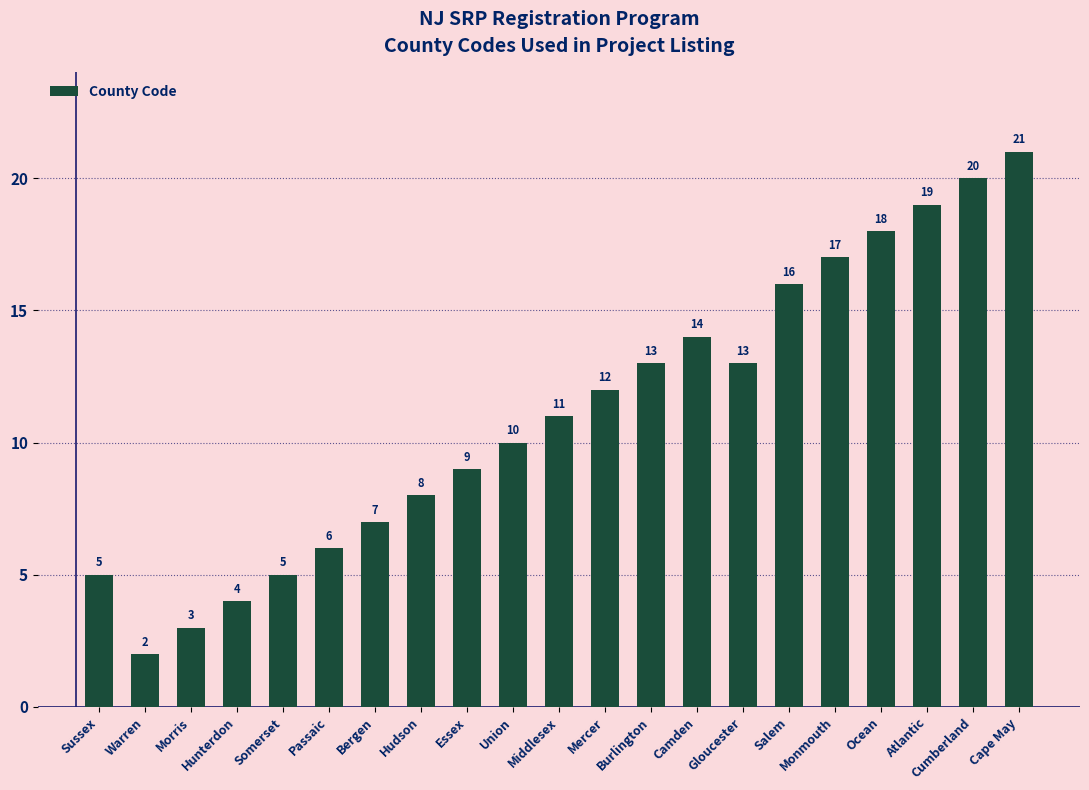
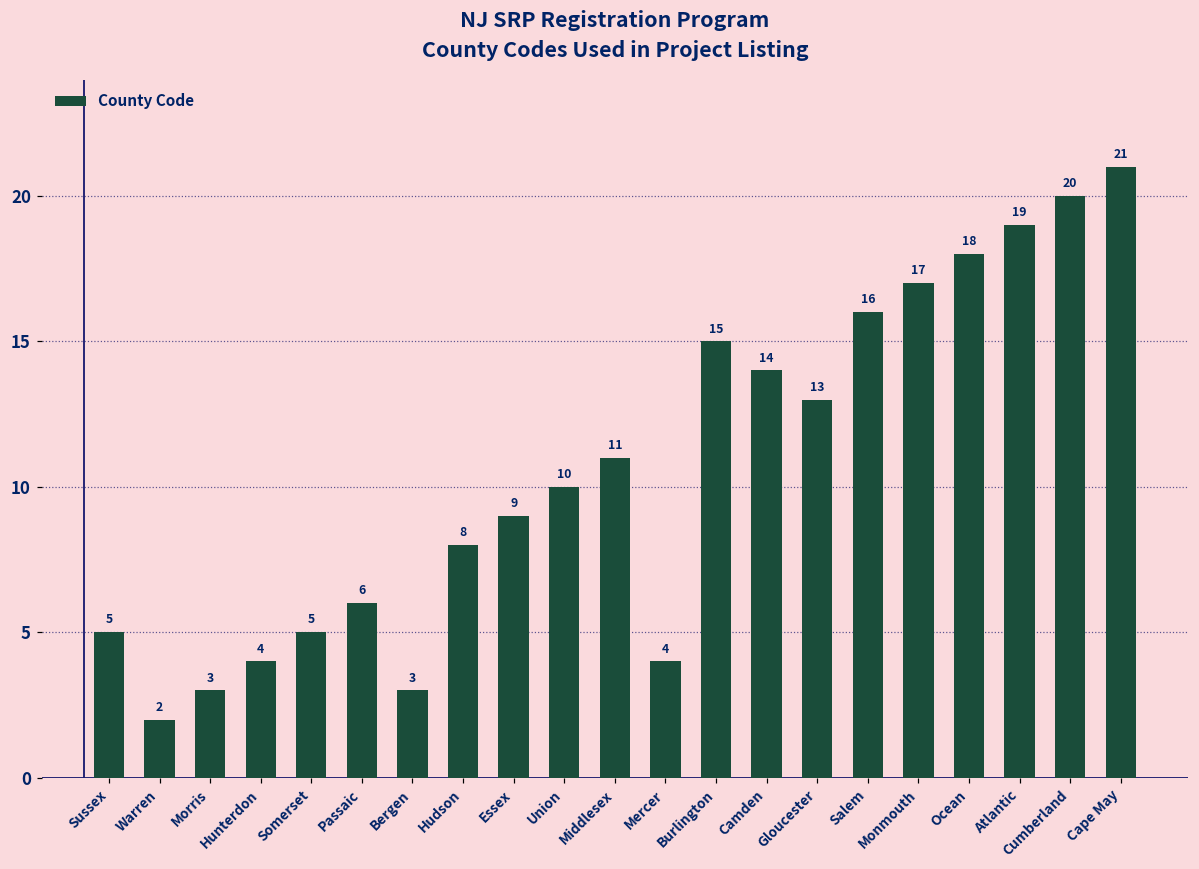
  {
    "Sussex": 5,
    "Warren": 2,
    "Morris": 3,
    "Hunterdon": 4,
    "Somerset": 5,
    "Passaic": 6,
-   "Bergen": 7,
+   "Bergen": 3,
    "Hudson": 8,
    "Essex": 9,
    "Union": 10,
    "Middlesex": 11,
-   "Mercer": 12,
-   "Burlington": 13,
+   "Mercer": 4,
+   "Burlington": 15,
    "Camden": 14,
    "Gloucester": 13,
    "Salem": 16,
    "Monmouth": 17,
    "Ocean": 18,
    "Atlantic": 19,
    "Cumberland": 20,
    "Cape May": 21
  }
